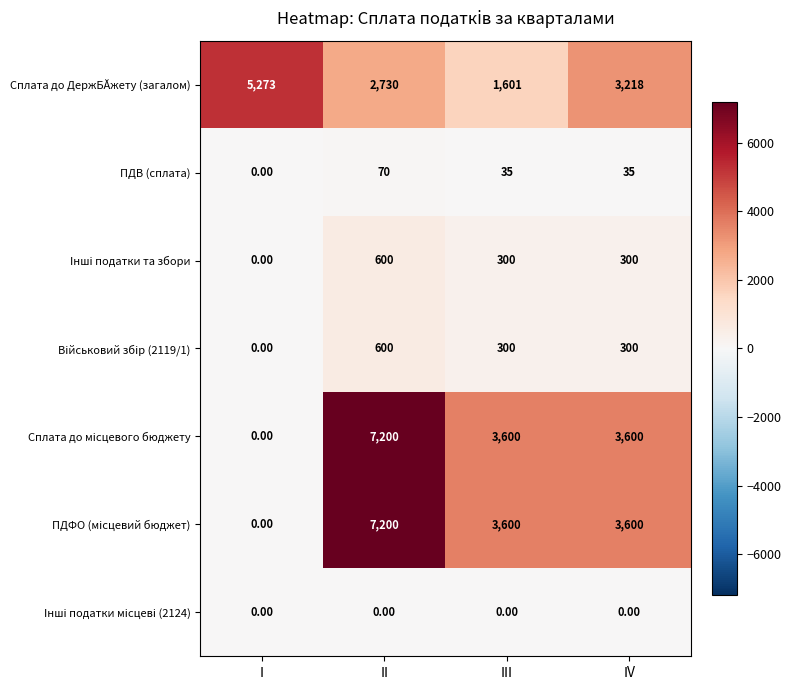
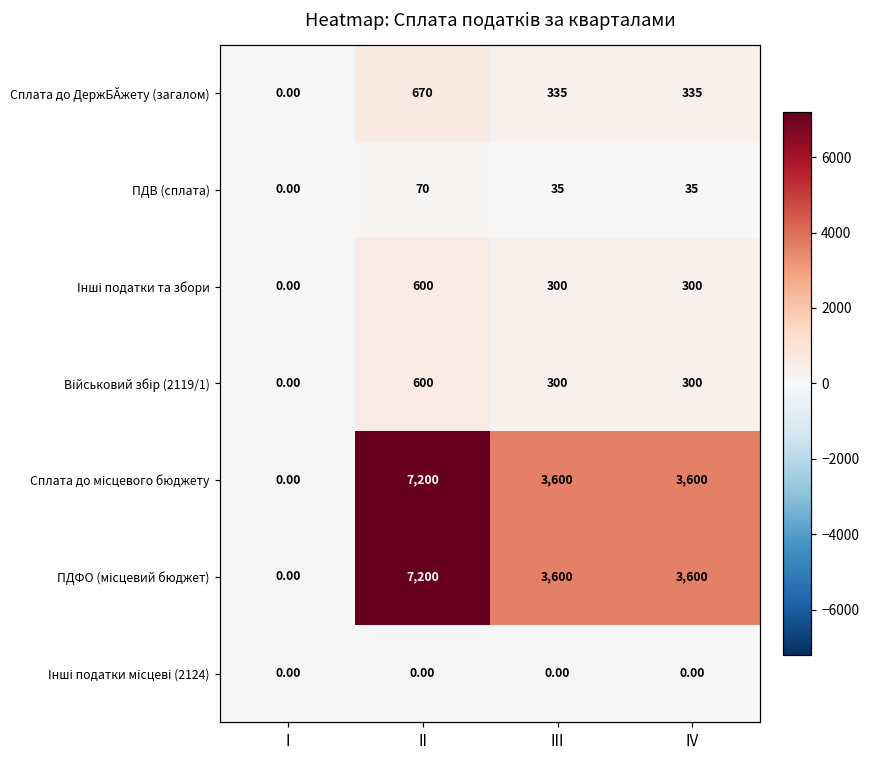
  {
    "Сплата до ДержБĂжету (загалом)": {
-     "І": "5,273",
-     "ІІ": "2,730",
-     "ІІІ": "1,601",
-     "ІV": "3,218"
+     "І": "0.00",
+     "ІІ": "670",
+     "ІІІ": "335",
+     "ІV": "335"
    },
    "ПДВ (сплата)": {
      "І": "0.00",
      "ІІ": "70",
      "ІІІ": "35",
      "ІV": "35"
    },
    "Інші податки та збори": {
      "І": "0.00",
      "ІІ": "600",
      "ІІІ": "300",
      "ІV": "300"
    },
    "Військовий збір (2119/1)": {
      "І": "0.00",
      "ІІ": "600",
      "ІІІ": "300",
      "ІV": "300"
    },
    "Сплата до місцевого бюджету": {
      "І": "0.00",
      "ІІ": "7,200",
      "ІІІ": "3,600",
      "ІV": "3,600"
    },
    "ПДФО (місцевий бюджет)": {
      "І": "0.00",
      "ІІ": "7,200",
      "ІІІ": "3,600",
      "ІV": "3,600"
    },
    "Інші податки місцеві (2124)": {
      "І": "0.00",
      "ІІ": "0.00",
      "ІІІ": "0.00",
      "ІV": "0.00"
    }
  }
